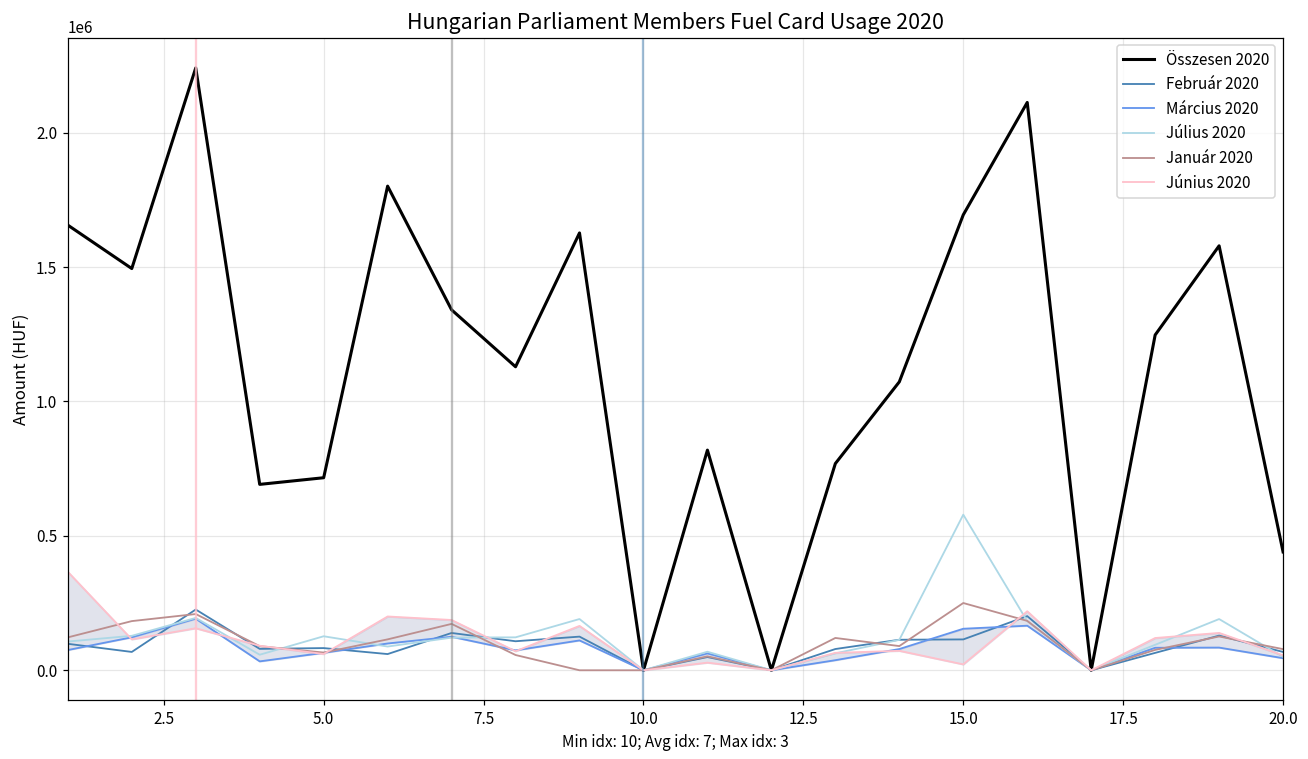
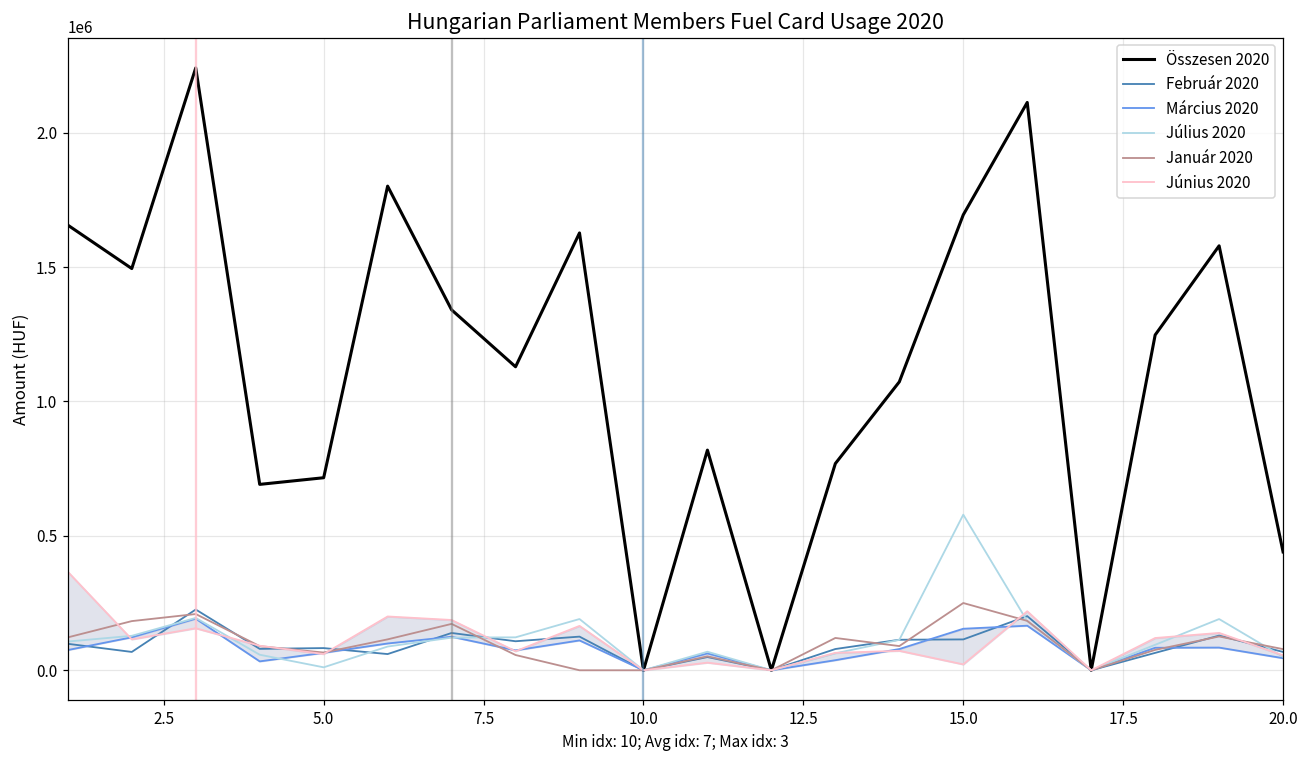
  {
    "Összesen 2020": {
      "5.0": 720000,
      "15.0": 1690000,
      "20.0": 440000
    },
    "Július 2020": {
-     "5.0": 130000,
+     "5.0": 10000,
      "15.0": 580000
    },
    "Január 2020": {
      "15.0": 250000,
      "20.0": 80000
    },
    "Június 2020": {
      "15.0": 20000
    }
  }
